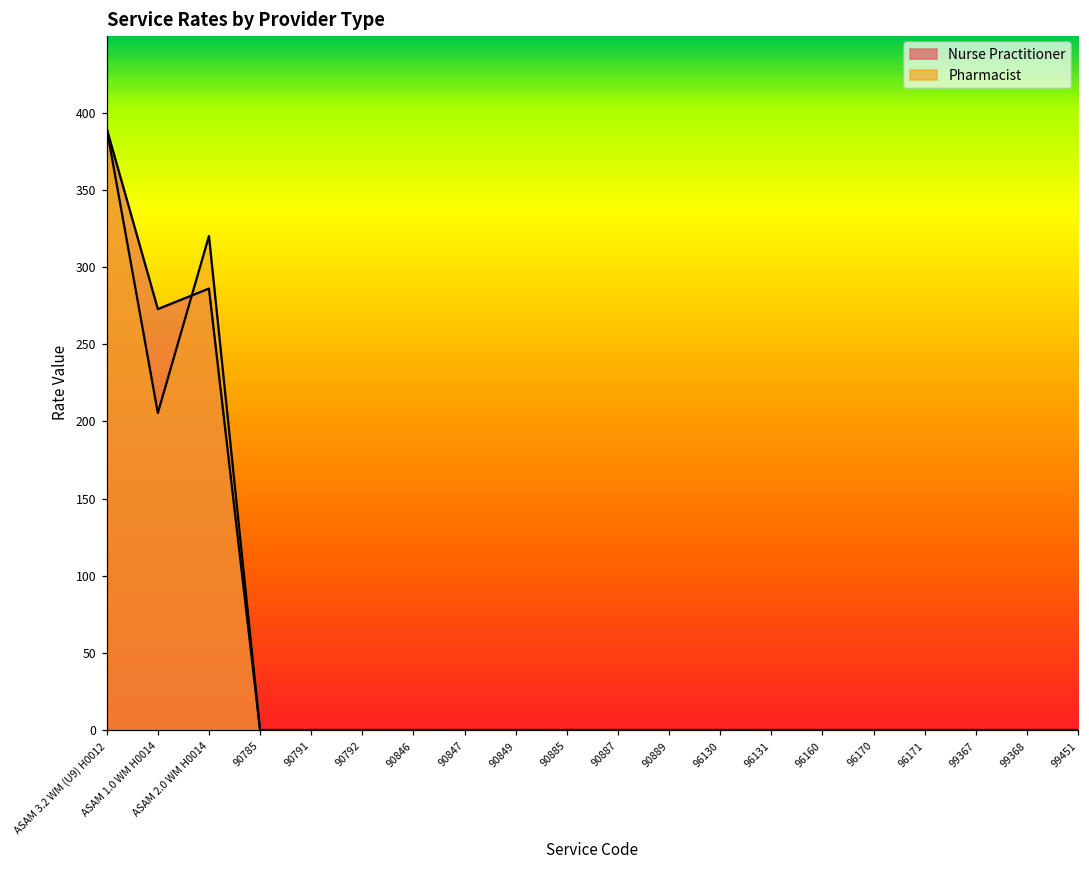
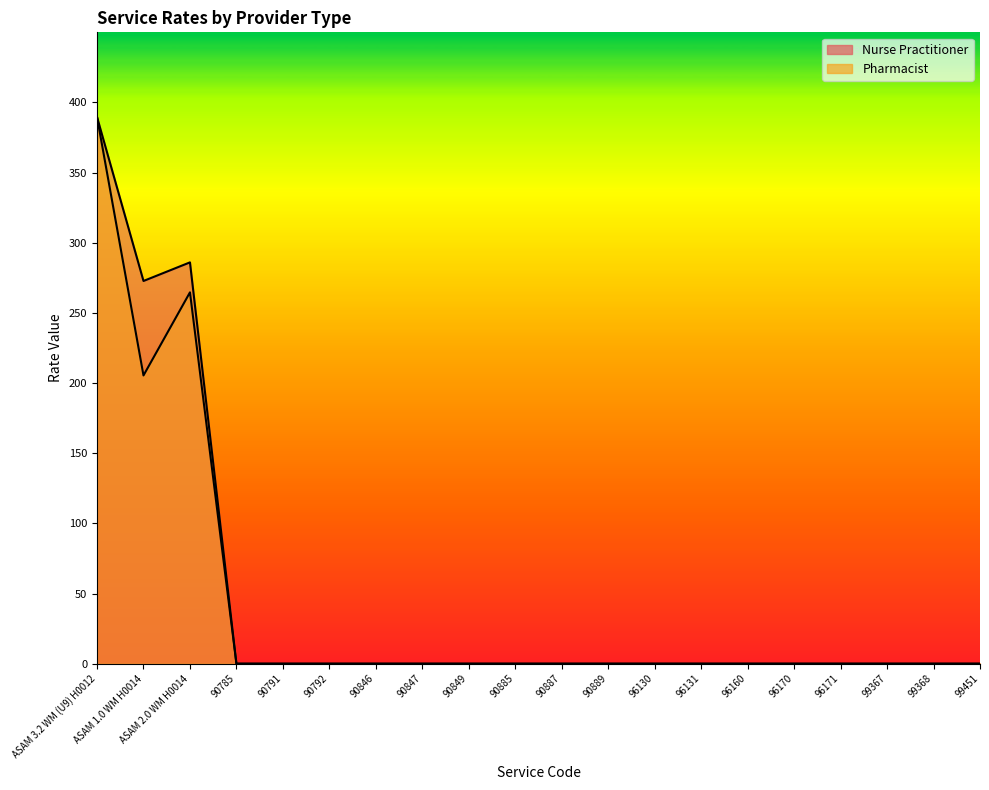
  {
    "Nurse Practitioner": {
      "ASAM 1.0 WM H0014": 273,
      "ASAM 2.0 WM H0014": 286
    },
    "Pharmacist": {
      "ASAM 1.0 WM H0014": 205,
-     "ASAM 2.0 WM H0014": 320
+     "ASAM 2.0 WM H0014": 265
    }
  }
